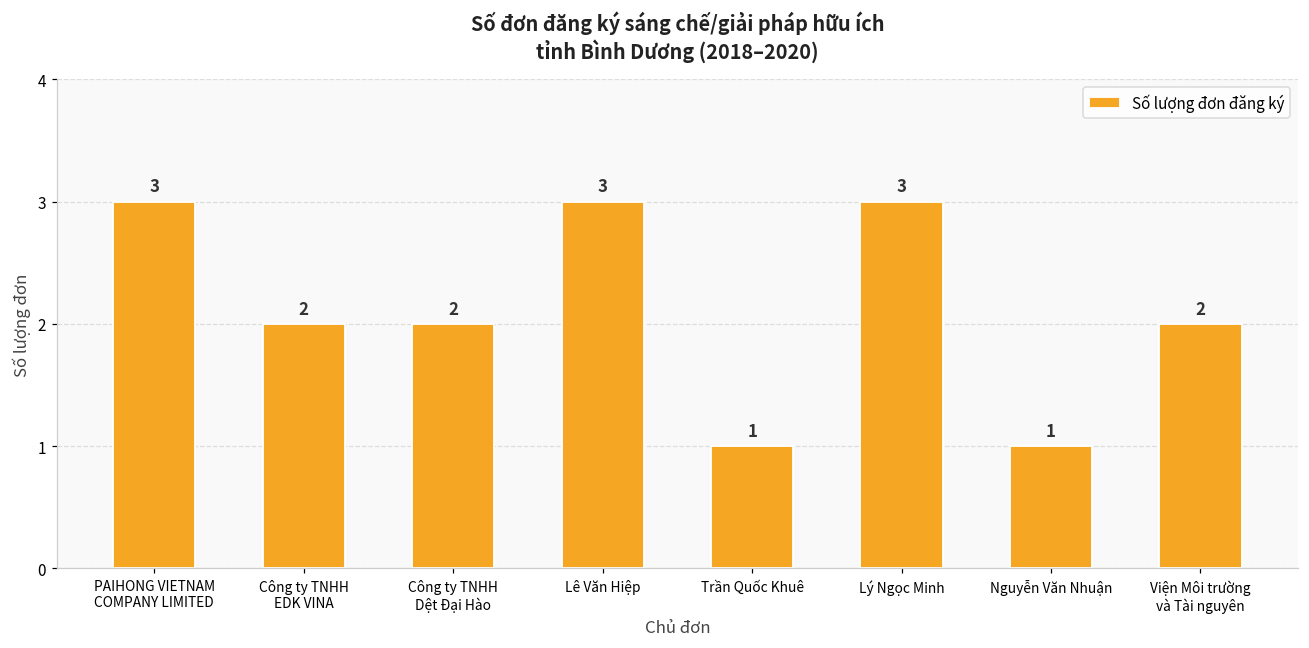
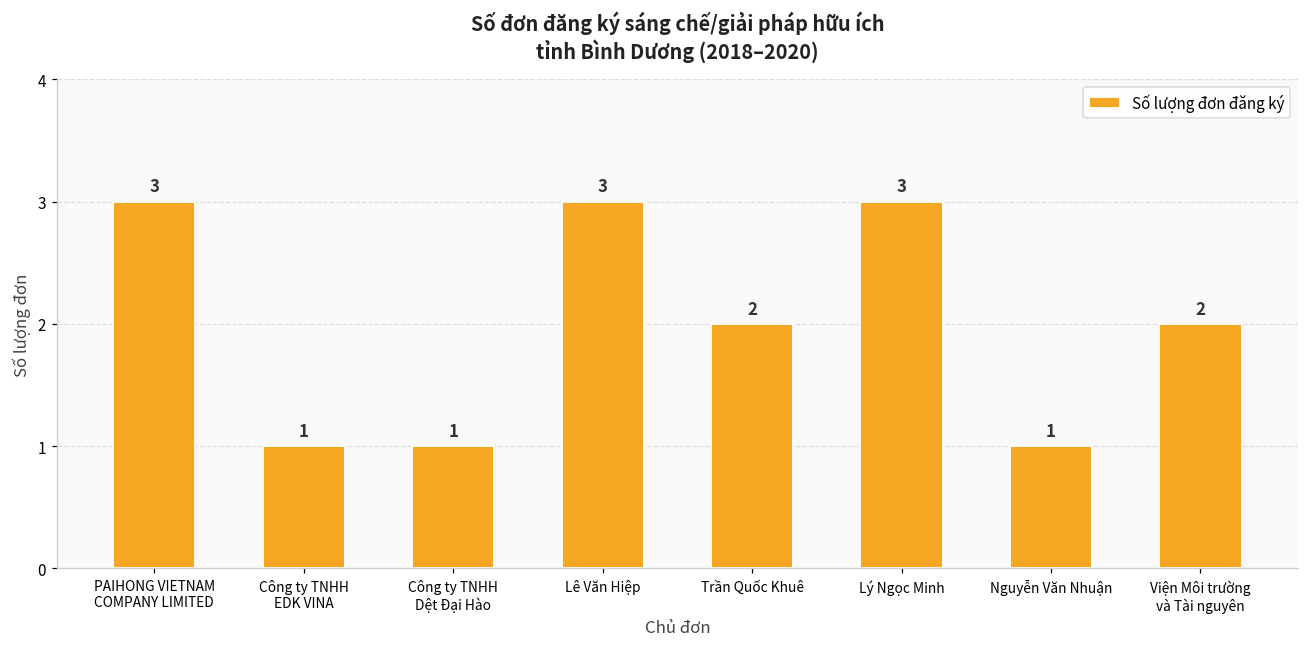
  {
    "PAIHONG VIETNAM COMPANY LIMITED": 3,
-   "Công ty TNHH EDK VINA": 2,
-   "Công ty TNHH Dệt Đại Hào": 2,
+   "Công ty TNHH EDK VINA": 1,
+   "Công ty TNHH Dệt Đại Hào": 1,
    "Lê Văn Hiệp": 3,
-   "Trần Quốc Khuê": 1,
+   "Trần Quốc Khuê": 2,
    "Lý Ngọc Minh": 3,
    "Nguyễn Văn Nhuận": 1,
    "Viện Môi trường và Tài nguyên": 2
  }
